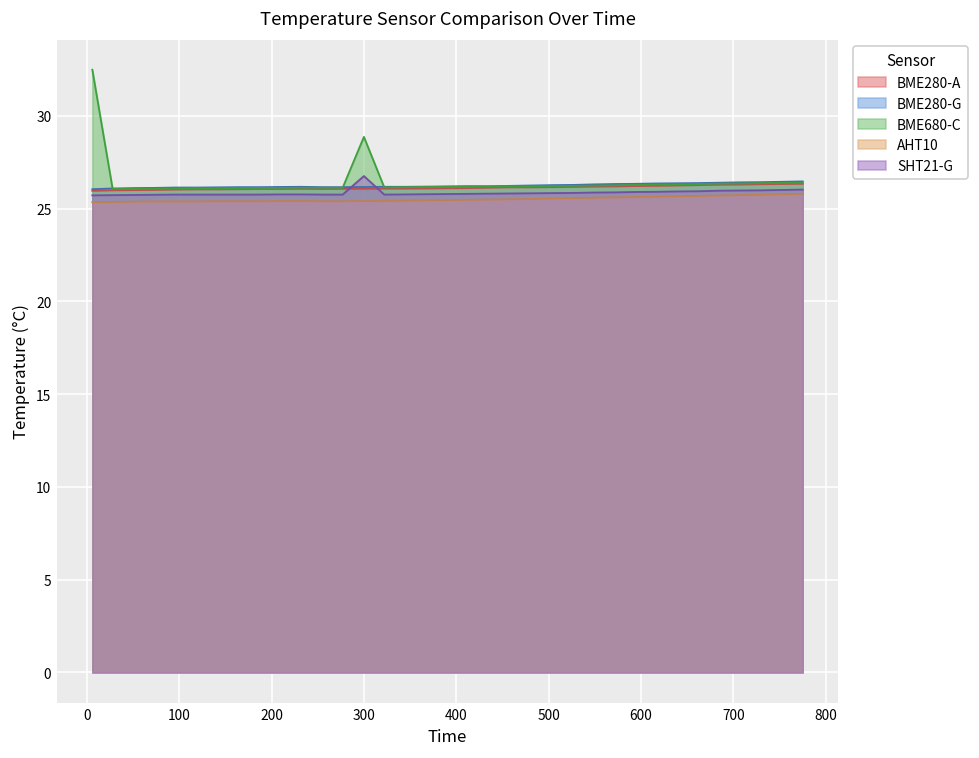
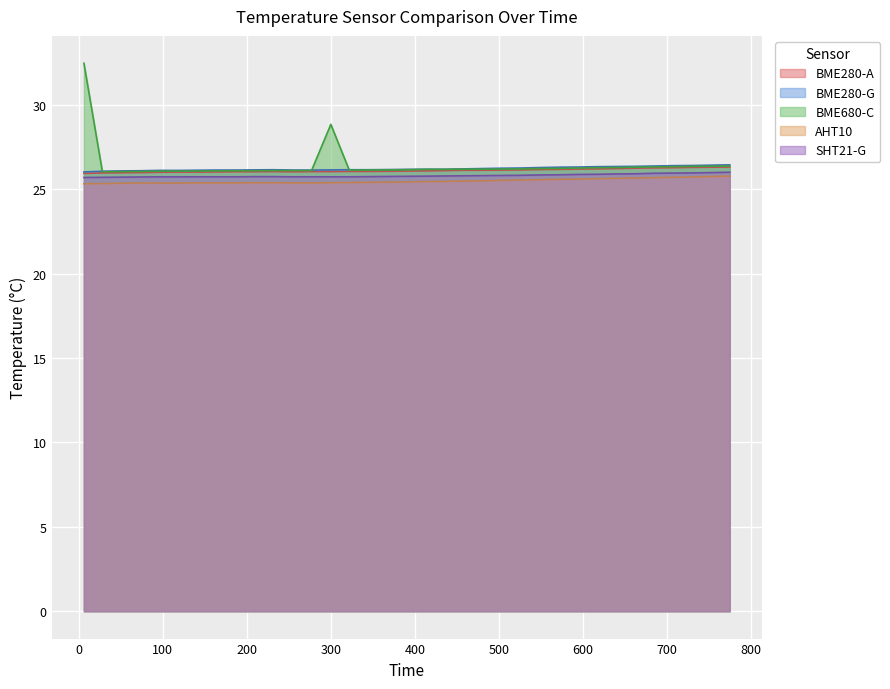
  {
    "BME680-C": {
      "300": 28.9
    },
    "SHT21-G": {
-     "300": 26.8
+     "300": 25.8
    }
  }
